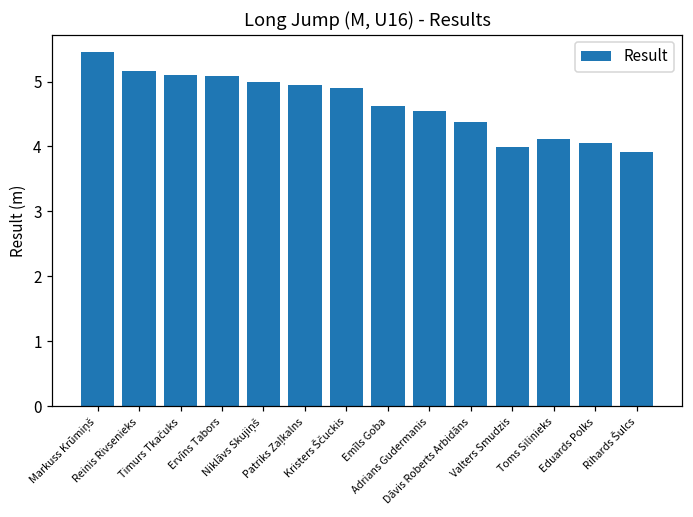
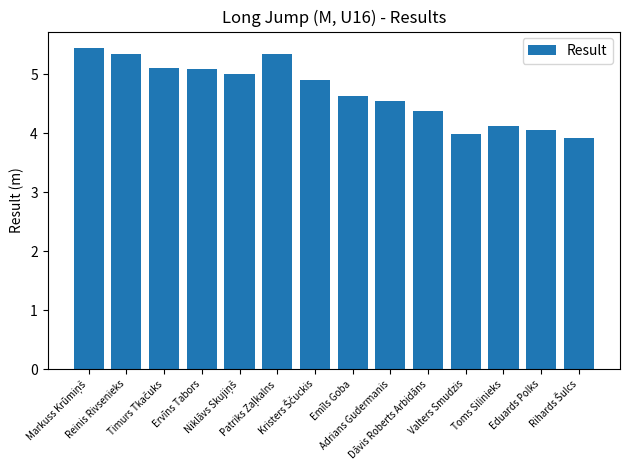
  {
    "Markuss Krūmiņš": 5.5,
-   "Reinis Rivsenieks": 5.2,
+   "Reinis Rivsenieks": 5.4,
    "Timurs Tkačuks": 5.1,
    "Ervīns Tabors": 5.1,
    "Niklāvs Skujiņš": 5.0,
-   "Patriks Zaļkalns": 5.0,
+   "Patriks Zaļkalns": 5.4,
    "Kristers Ščuckis": 4.9,
    "Emīls Goba": 4.6,
    "Adrians Gudermanis": 4.5,
    "Dāvis Roberts Arbidāns": 4.4,
    "Valters Smudzis": 4.0,
    "Toms Silinieks": 4.1,
    "Eduards Polks": 4.1,
    "Rihards Šulcs": 3.9
  }
